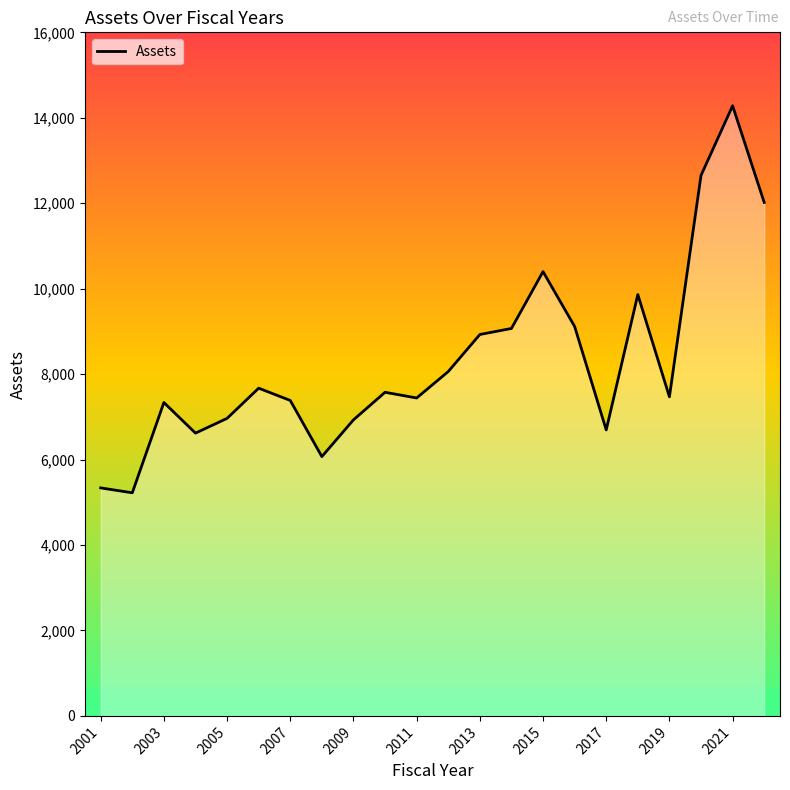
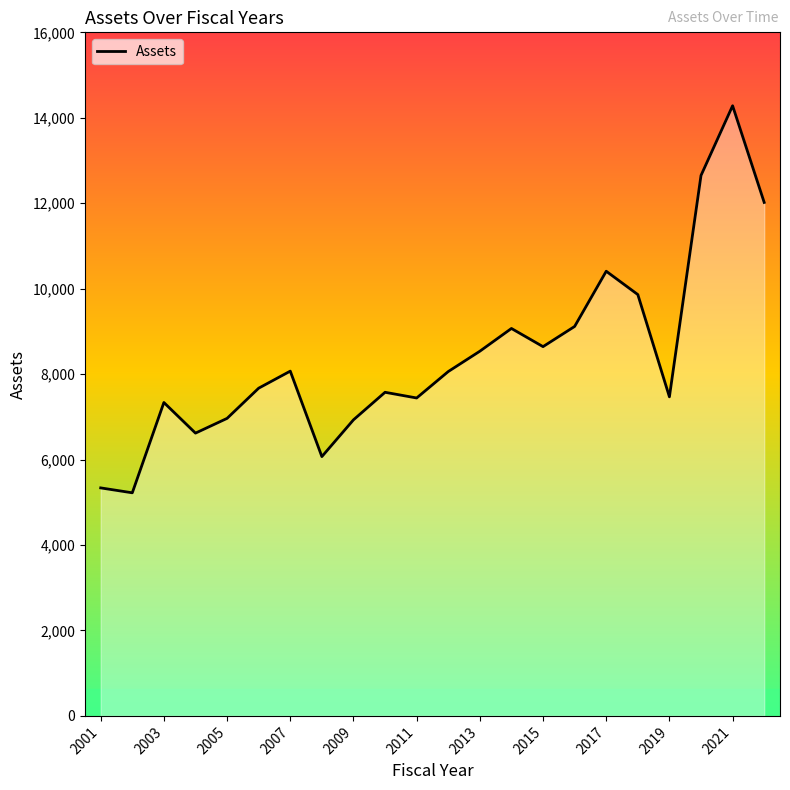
  {
    "2001": "5,300",
    "2003": "7,300",
    "2005": "7,000",
-   "2007": "7,400",
+   "2007": "8,100",
    "2009": "6,900",
    "2011": "7,400",
-   "2013": "8,900",
-   "2015": "10,400",
-   "2017": "6,700",
+   "2013": "8,500",
+   "2015": "8,600",
+   "2017": "10,400",
    "2019": "7,500",
    "2021": "14,300"
  }
